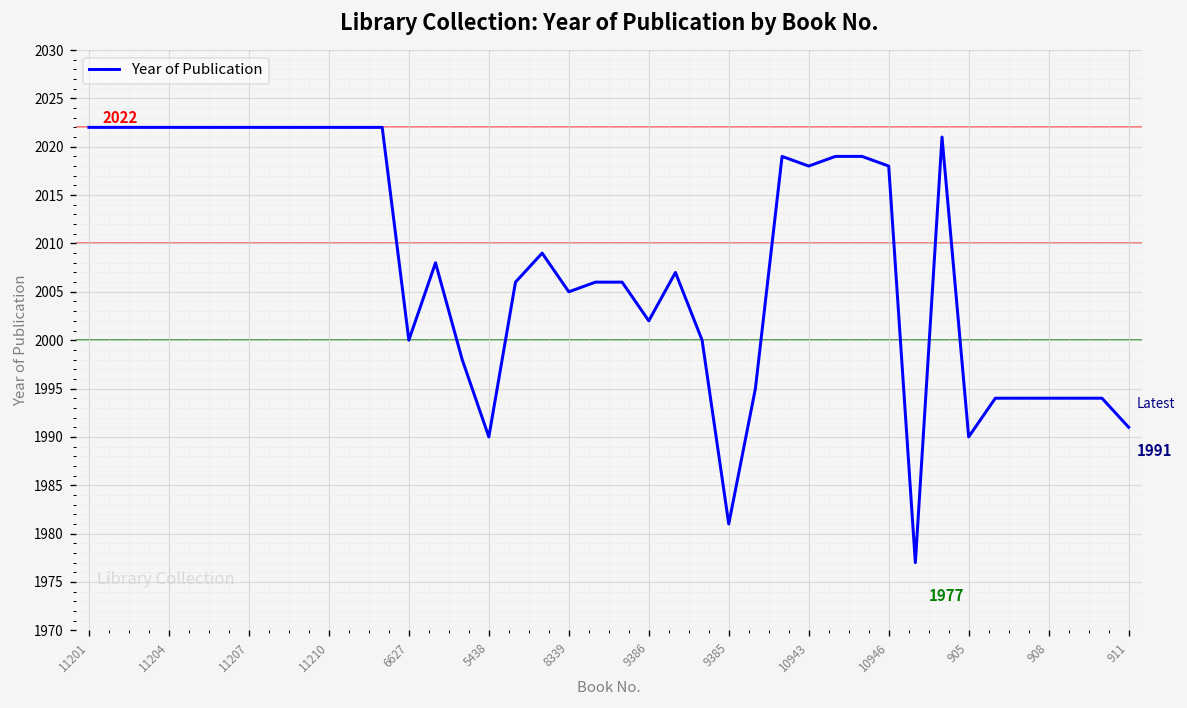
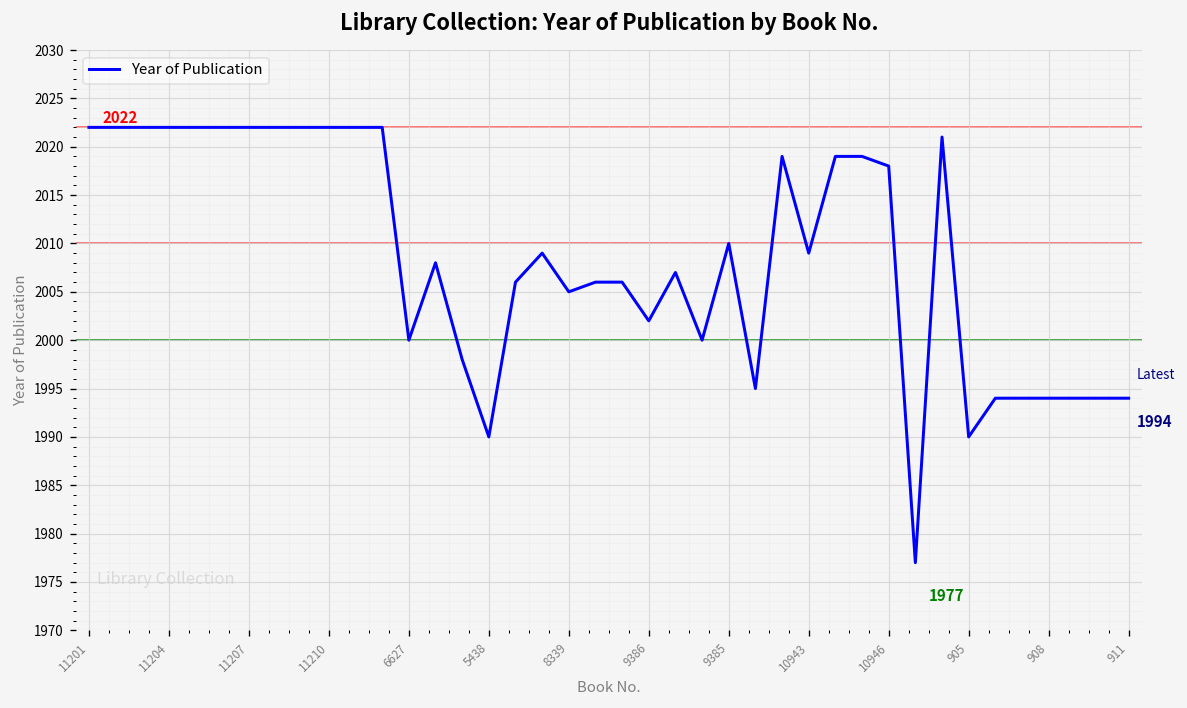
  {
-   "9385": 1981,
-   "10943": 2018,
-   "911": 1991
+   "9385": 2010,
+   "10943": 2009,
+   "911": 1994
  }
